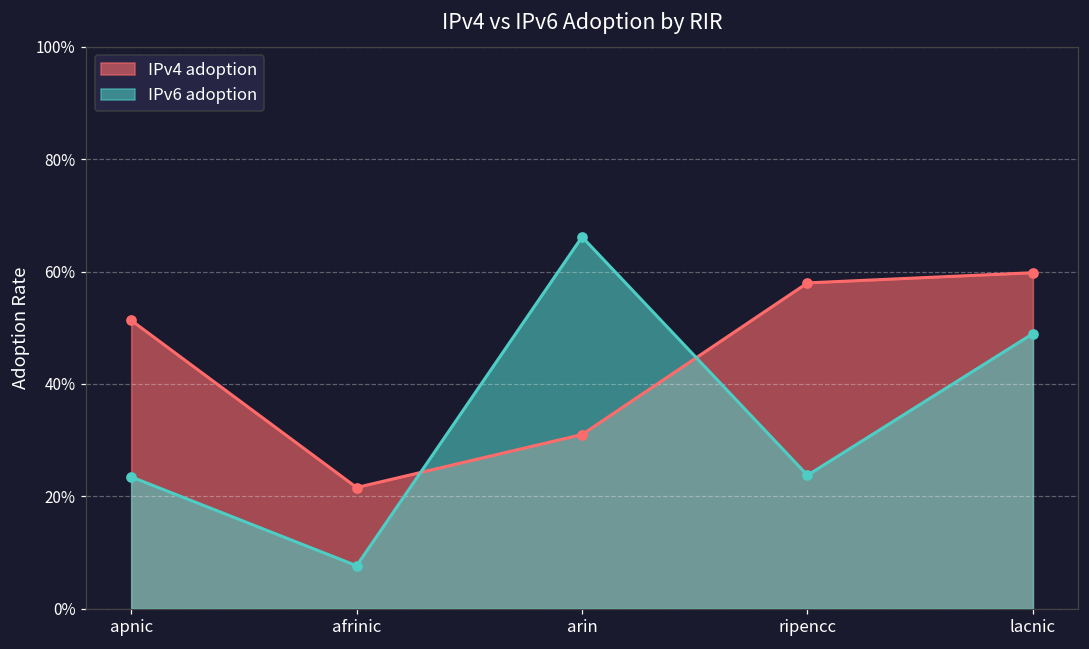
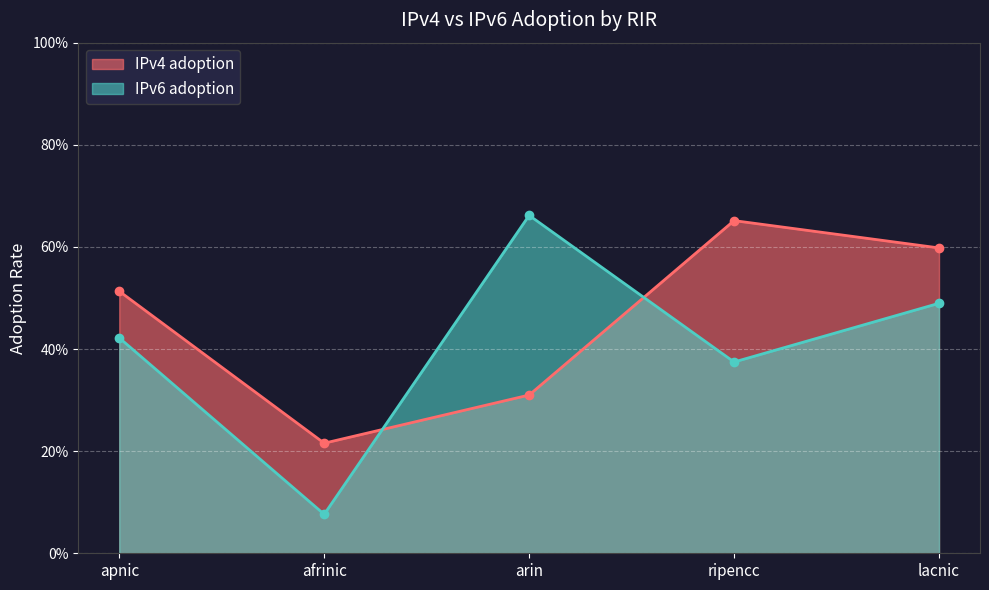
  {
    "IPv4 adoption": {
      "apnic": "51%",
      "afrinic": "22%",
      "arin": "31%",
-     "ripencc": "58%",
+     "ripencc": "65%",
      "lacnic": "60%"
    },
    "IPv6 adoption": {
-     "apnic": "23%",
+     "apnic": "42%",
      "afrinic": "8%",
      "arin": "66%",
-     "ripencc": "24%",
+     "ripencc": "37%",
      "lacnic": "49%"
    }
  }
